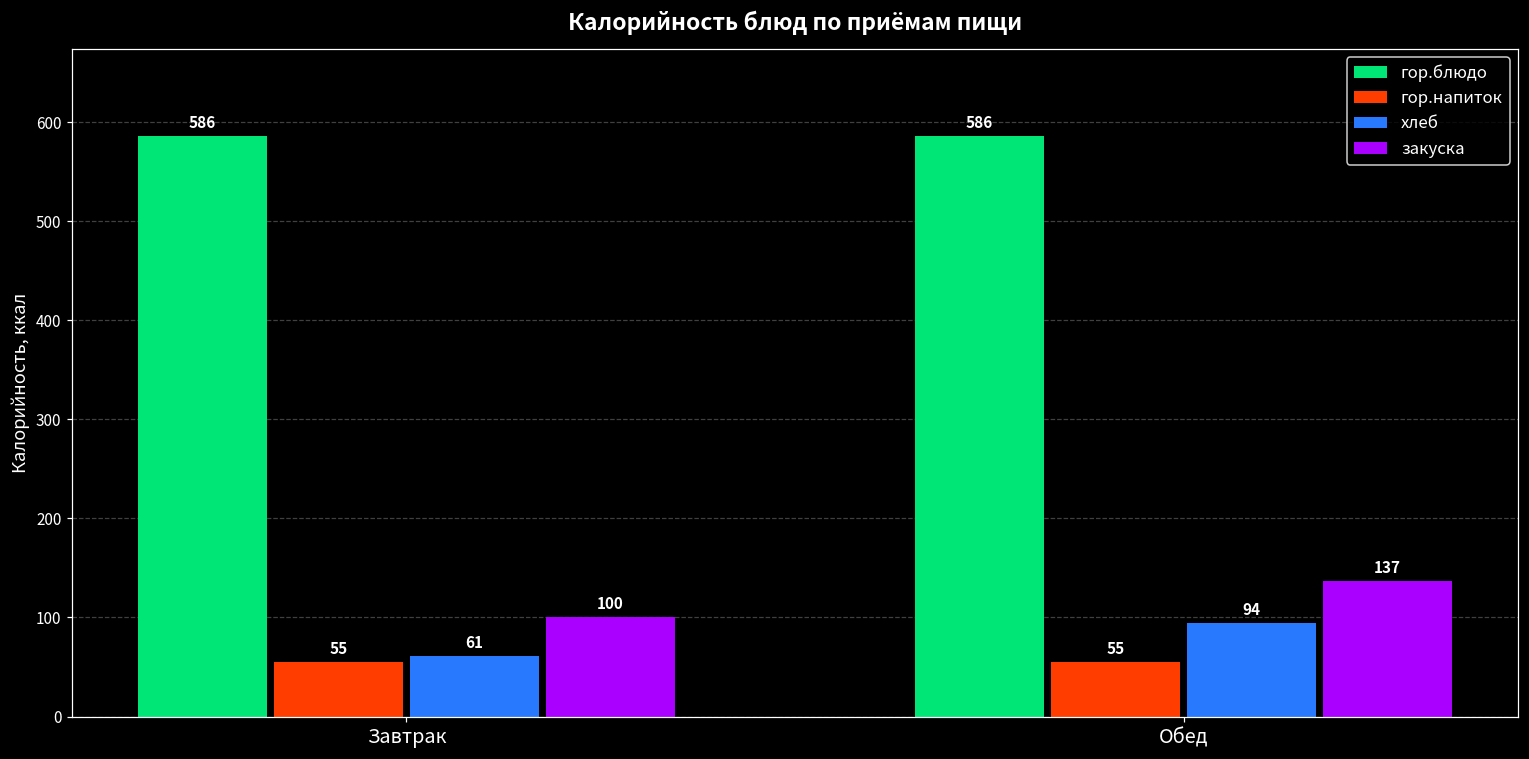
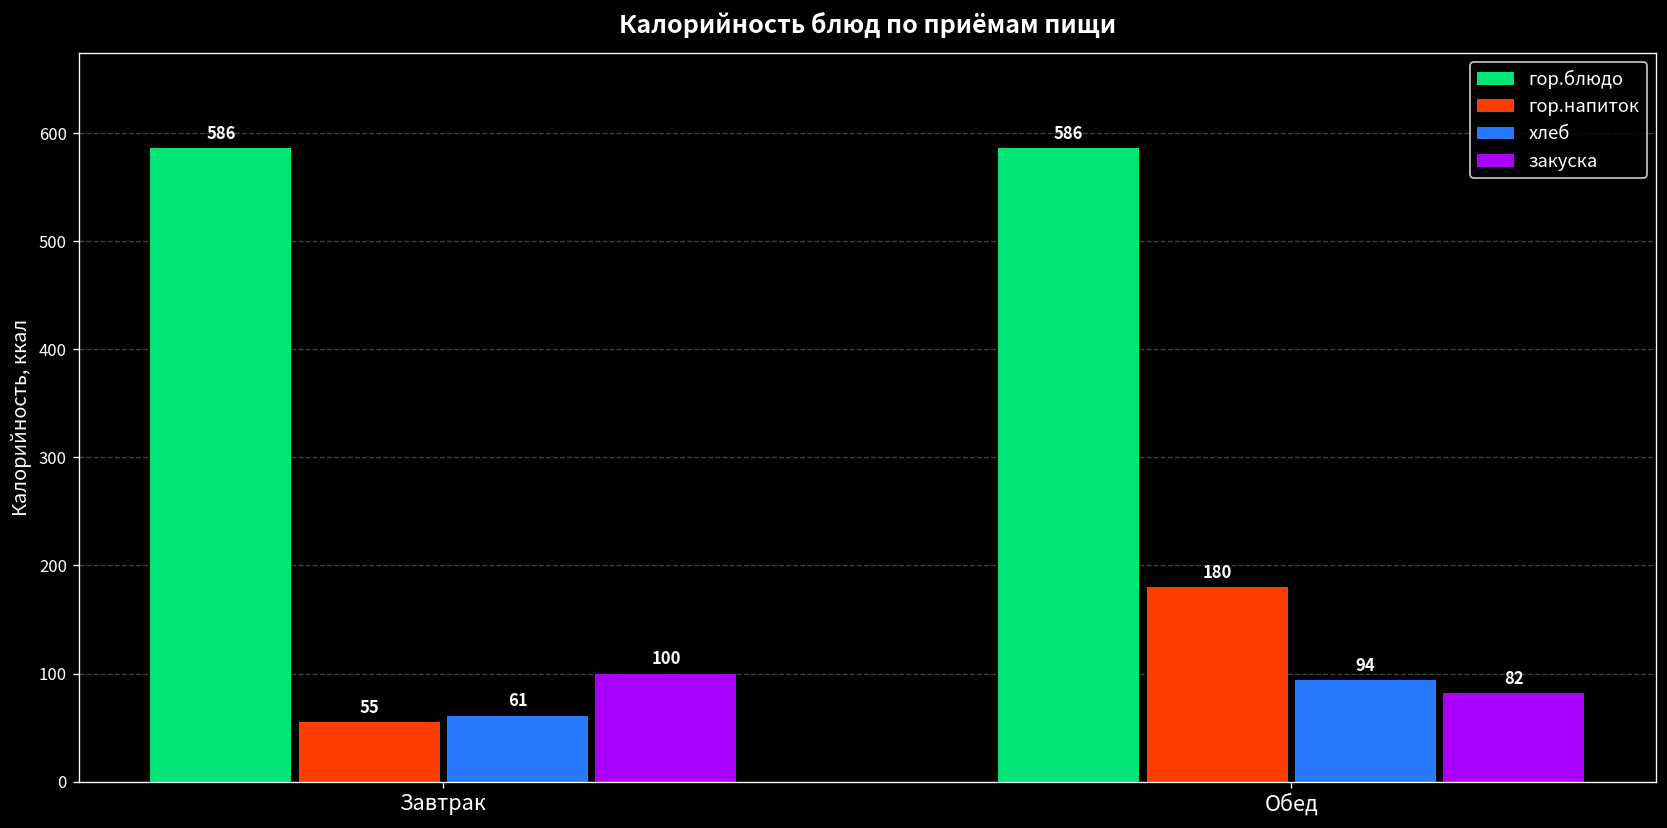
  {
    "гор.блюдо": {
      "Завтрак": 586,
      "Обед": 586
    },
    "гор.напиток": {
      "Завтрак": 55,
-     "Обед": 55
+     "Обед": 180
    },
    "хлеб": {
      "Завтрак": 61,
      "Обед": 94
    },
    "закуска": {
      "Завтрак": 100,
-     "Обед": 137
+     "Обед": 82
    }
  }
